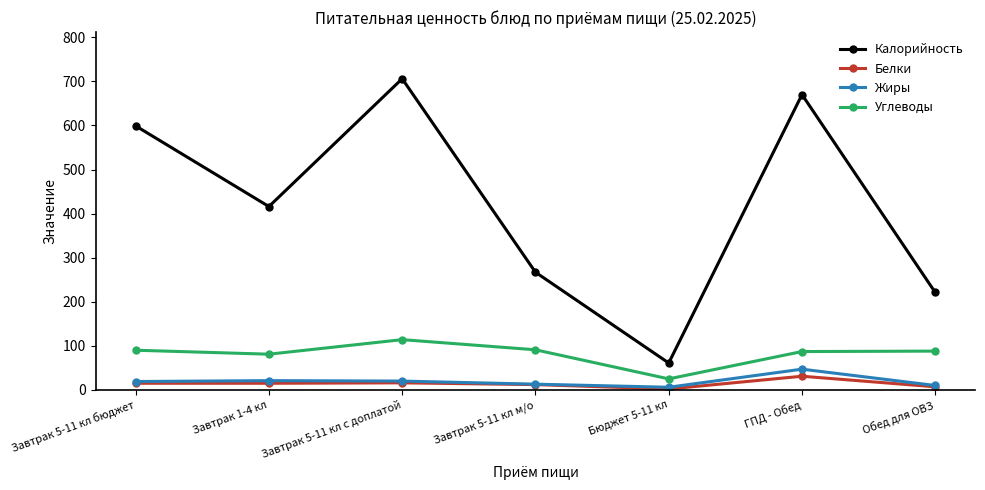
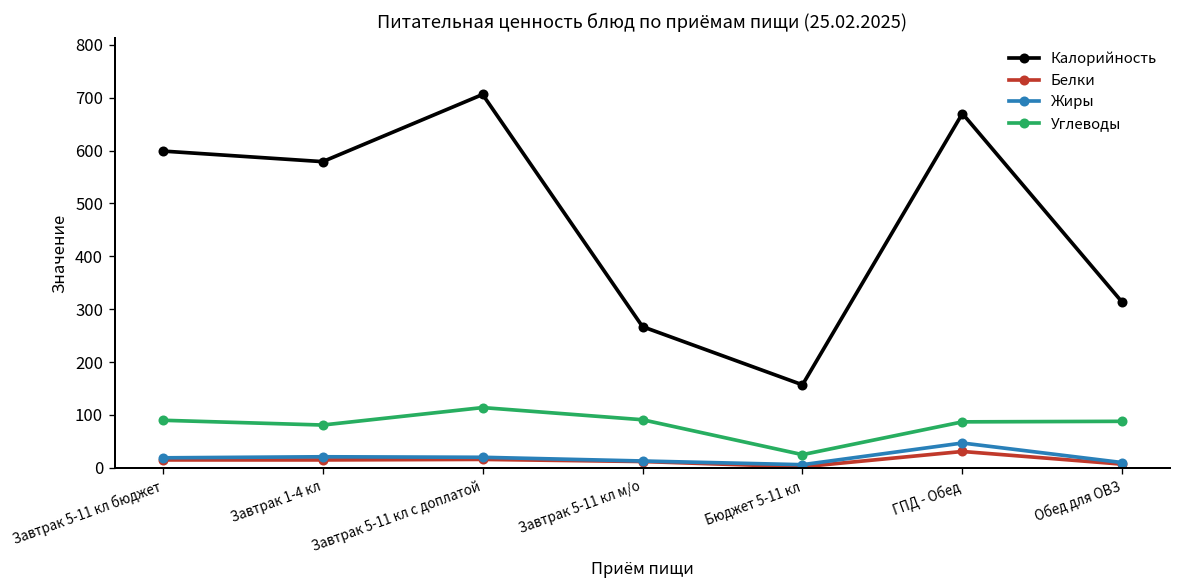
  {
    "Калорийность": {
      "Завтрак 5-11 кл бюджет": 600,
-     "Завтрак 1-4 кл": 420,
+     "Завтрак 1-4 кл": 580,
      "Завтрак 5-11 кл с доплатой": 710,
      "Завтрак 5-11 кл м/о": 270,
-     "Бюджет 5-11 кл": 60,
+     "Бюджет 5-11 кл": 160,
      "ГПД - Обед": 670,
-     "Обед для ОВЗ": 220
+     "Обед для ОВЗ": 310
    },
    "Белки": {
      "Завтрак 1-4 кл": 20,
      "ГПД - Обед": 30
    },
    "Жиры": {
      "Завтрак 1-4 кл": 20,
      "ГПД - Обед": 50
    },
    "Углеводы": {
      "Завтрак 5-11 кл бюджет": 90,
      "Завтрак 1-4 кл": 80,
      "Завтрак 5-11 кл с доплатой": 110,
      "Завтрак 5-11 кл м/о": 90,
      "Бюджет 5-11 кл": 30,
      "ГПД - Обед": 90,
      "Обед для ОВЗ": 90
    }
  }
